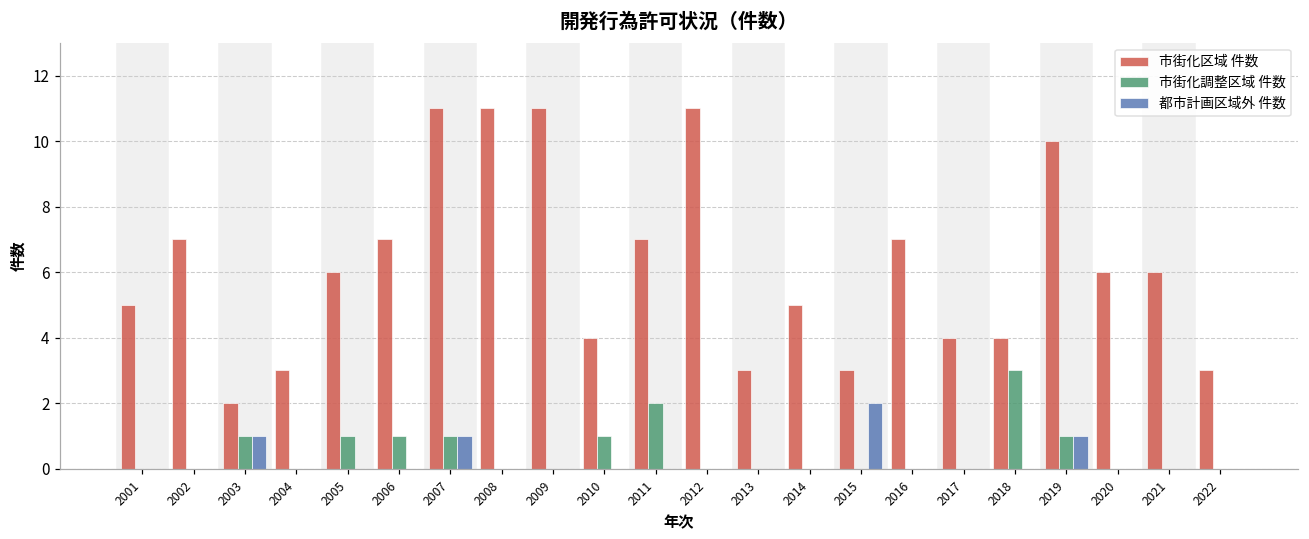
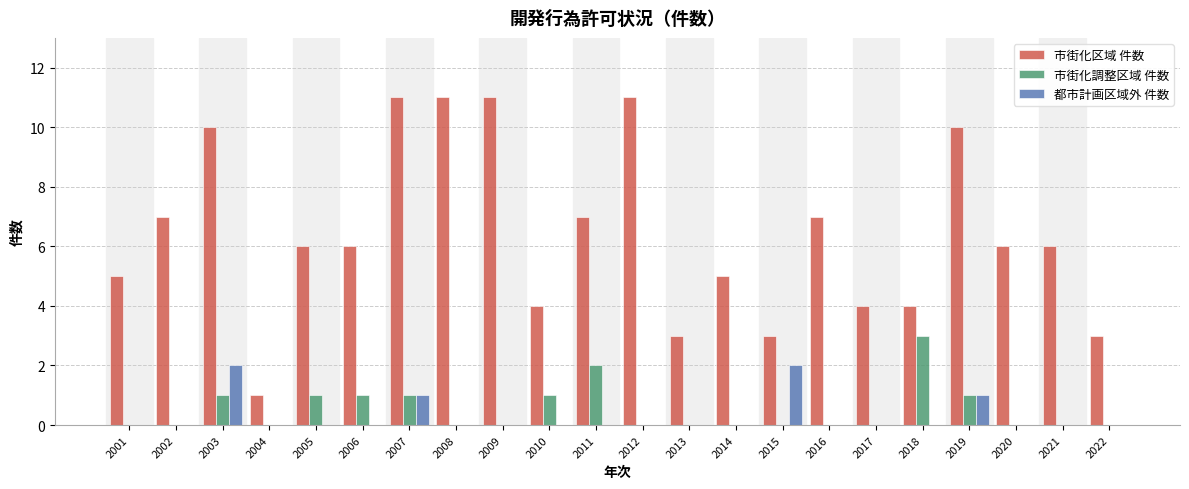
  {
    "市街化区域 件数": {
      "2001": 5,
      "2002": 7,
-     "2003": 2,
-     "2004": 3,
+     "2003": 10,
+     "2004": 1,
      "2005": 6,
-     "2006": 7,
+     "2006": 6,
      "2007": 11,
      "2008": 11,
      "2009": 11,
      "2010": 4,
      "2011": 7,
      "2012": 11,
      "2013": 3,
      "2014": 5,
      "2015": 3,
      "2016": 7,
      "2017": 4,
      "2018": 4,
      "2019": 10,
      "2020": 6,
      "2021": 6,
      "2022": 3
    },
    "市街化調整区域 件数": {
      "2001": 0,
      "2002": 0,
      "2003": 1,
      "2004": 0,
      "2005": 1,
      "2006": 1,
      "2007": 1,
      "2008": 0,
      "2009": 0,
      "2010": 1,
      "2011": 2,
      "2012": 0,
      "2013": 0,
      "2014": 0,
      "2015": 0,
      "2016": 0,
      "2017": 0,
      "2018": 3,
      "2019": 1,
      "2020": 0,
      "2021": 0,
      "2022": 0
    },
    "都市計画区域外 件数": {
      "2001": 0,
      "2002": 0,
-     "2003": 1,
+     "2003": 2,
      "2004": 0,
      "2005": 0,
      "2006": 0,
      "2007": 1,
      "2008": 0,
      "2009": 0,
      "2010": 0,
      "2011": 0,
      "2012": 0,
      "2013": 0,
      "2014": 0,
      "2015": 2,
      "2016": 0,
      "2017": 0,
      "2018": 0,
      "2019": 1,
      "2020": 0,
      "2021": 0,
      "2022": 0
    }
  }
